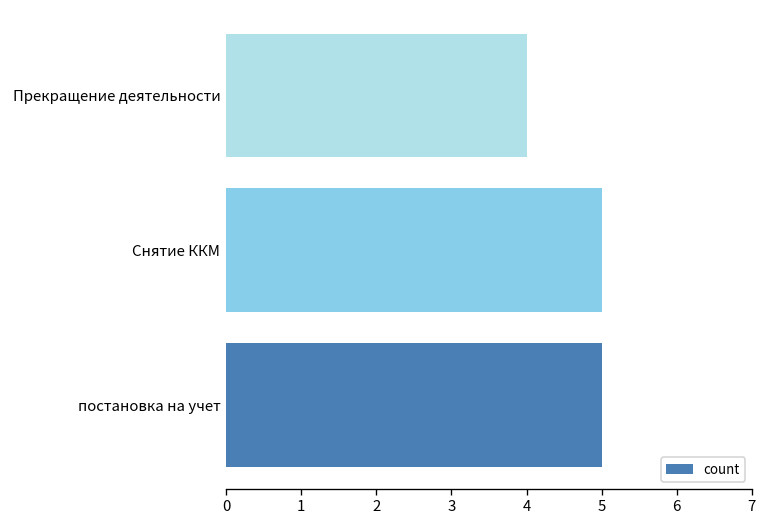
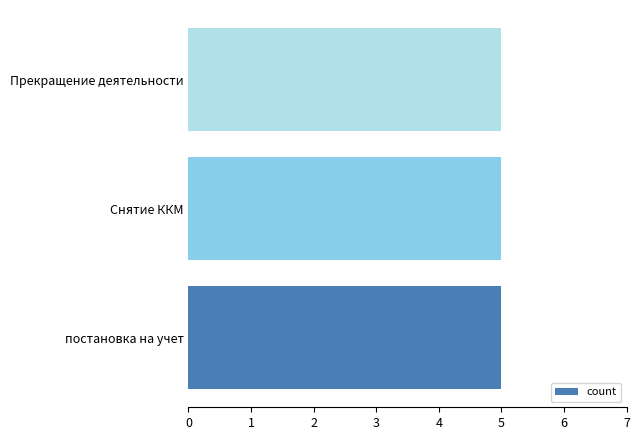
  {
-   "Прекращение деятельности": 4,
+   "Прекращение деятельности": 5,
    "Снятие ККМ": 5,
    "постановка на учет": 5
  }
